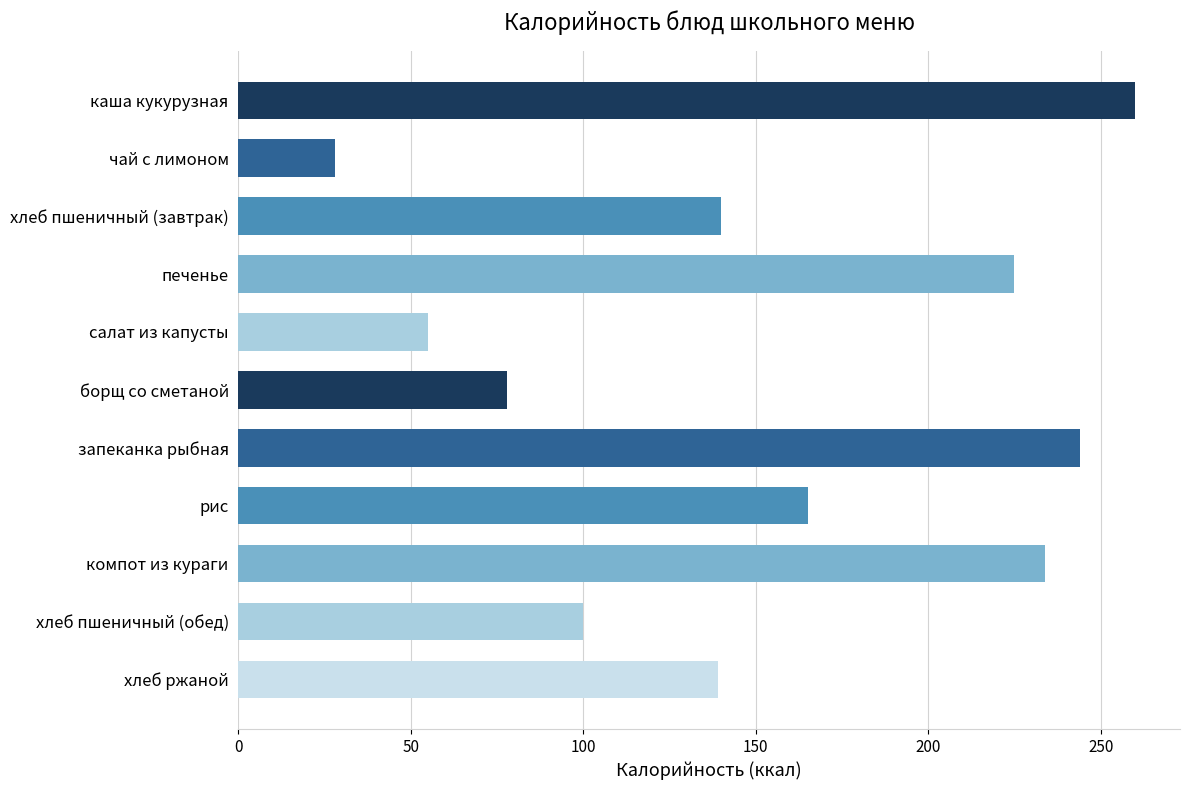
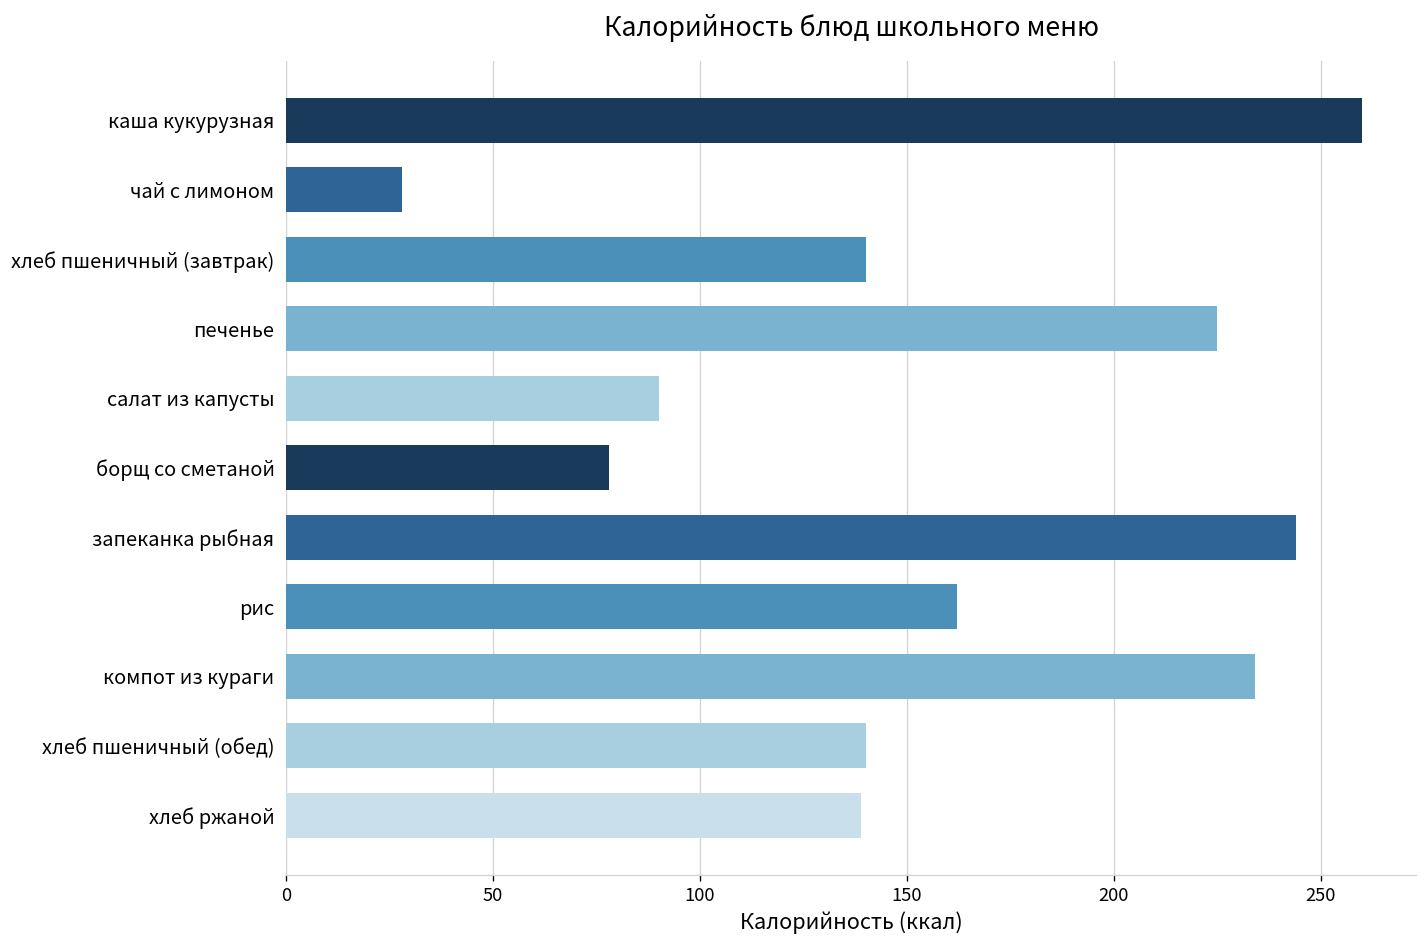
  {
    "каша кукурузная": 260,
    "чай с лимоном": 28,
    "хлеб пшеничный (завтрак)": 140,
    "печенье": 225,
-   "салат из капусты": 55,
+   "салат из капусты": 90,
    "борщ со сметаной": 78,
    "запеканка рыбная": 244,
-   "рис": 165,
+   "рис": 162,
    "компот из кураги": 234,
-   "хлеб пшеничный (обед)": 100,
+   "хлеб пшеничный (обед)": 140,
    "хлеб ржаной": 139
  }
